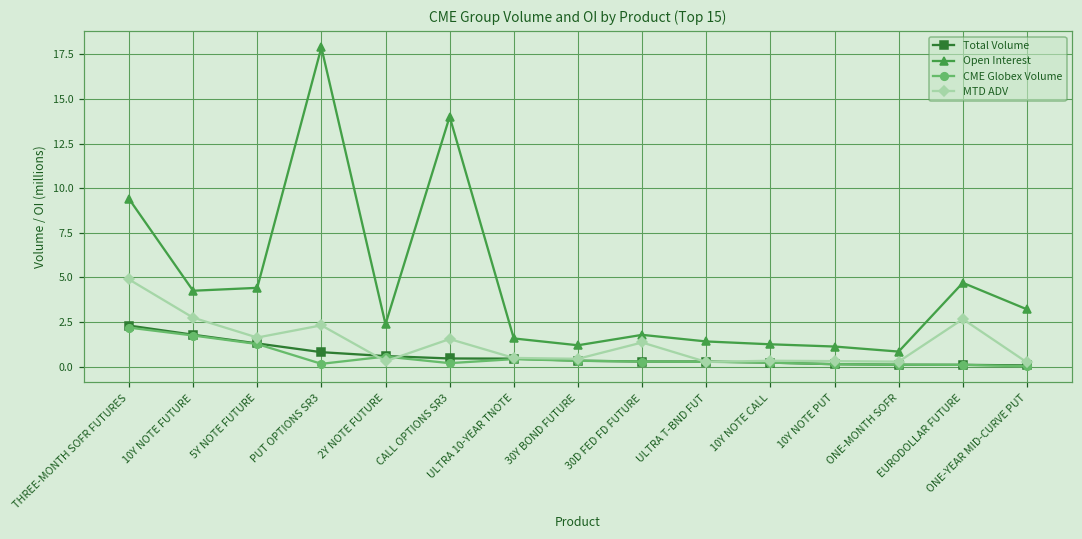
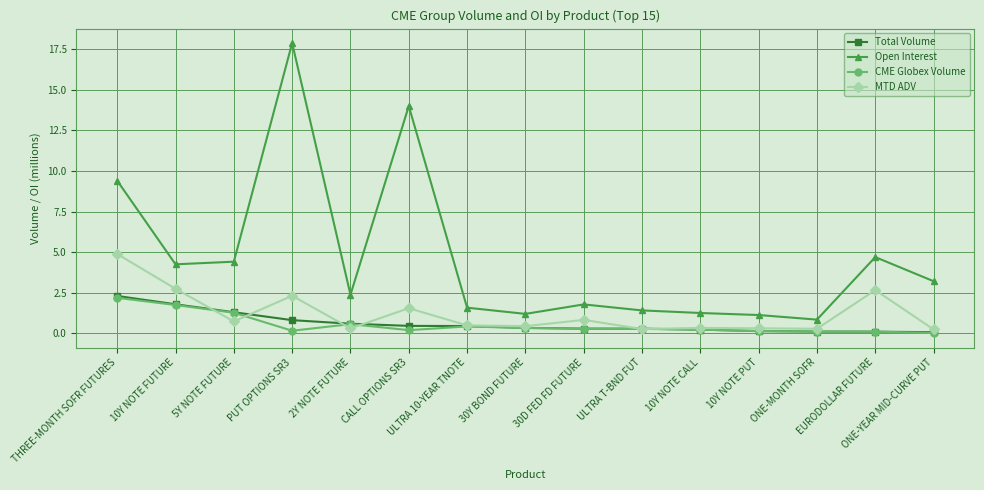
  {
    "MTD ADV": {
      "THREE-MONTH SOFR FUTURES": 4.9,
      "10Y NOTE FUTURE": 2.7,
-     "5Y NOTE FUTURE": 1.6,
+     "5Y NOTE FUTURE": 0.7,
      "PUT OPTIONS SR3": 2.3,
      "2Y NOTE FUTURE": 0.3,
      "CALL OPTIONS SR3": 1.5,
-     "30D FED FD FUTURE": 1.3,
+     "30D FED FD FUTURE": 0.8,
      "10Y NOTE PUT": 0.3,
      "ONE-MONTH SOFR": 0.3,
      "EURODOLLAR FUTURE": 2.7,
      "ONE-YEAR MID-CURVE PUT": 0.2
    }
  }
